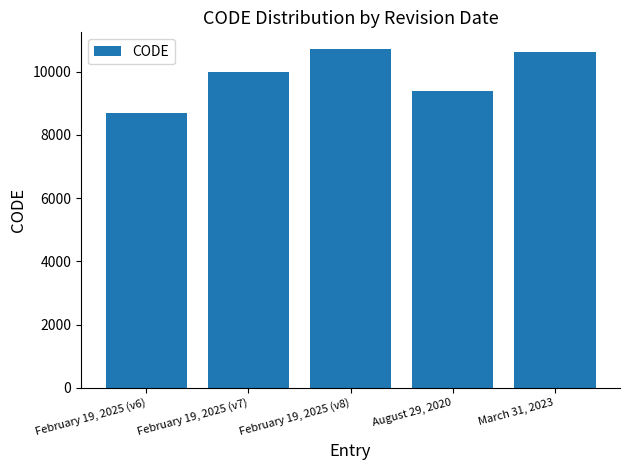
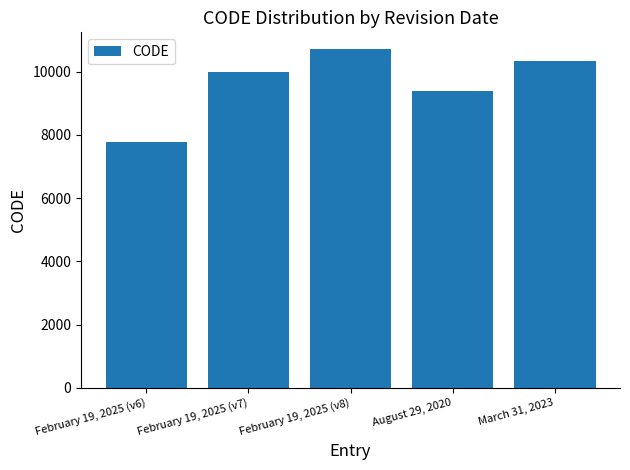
  {
-   "February 19, 2025 (v6)": 8700,
+   "February 19, 2025 (v6)": 7800,
    "February 19, 2025 (v7)": 10000,
    "February 19, 2025 (v8)": 10700,
    "August 29, 2020": 9400,
-   "March 31, 2023": 10600
+   "March 31, 2023": 10300
  }
